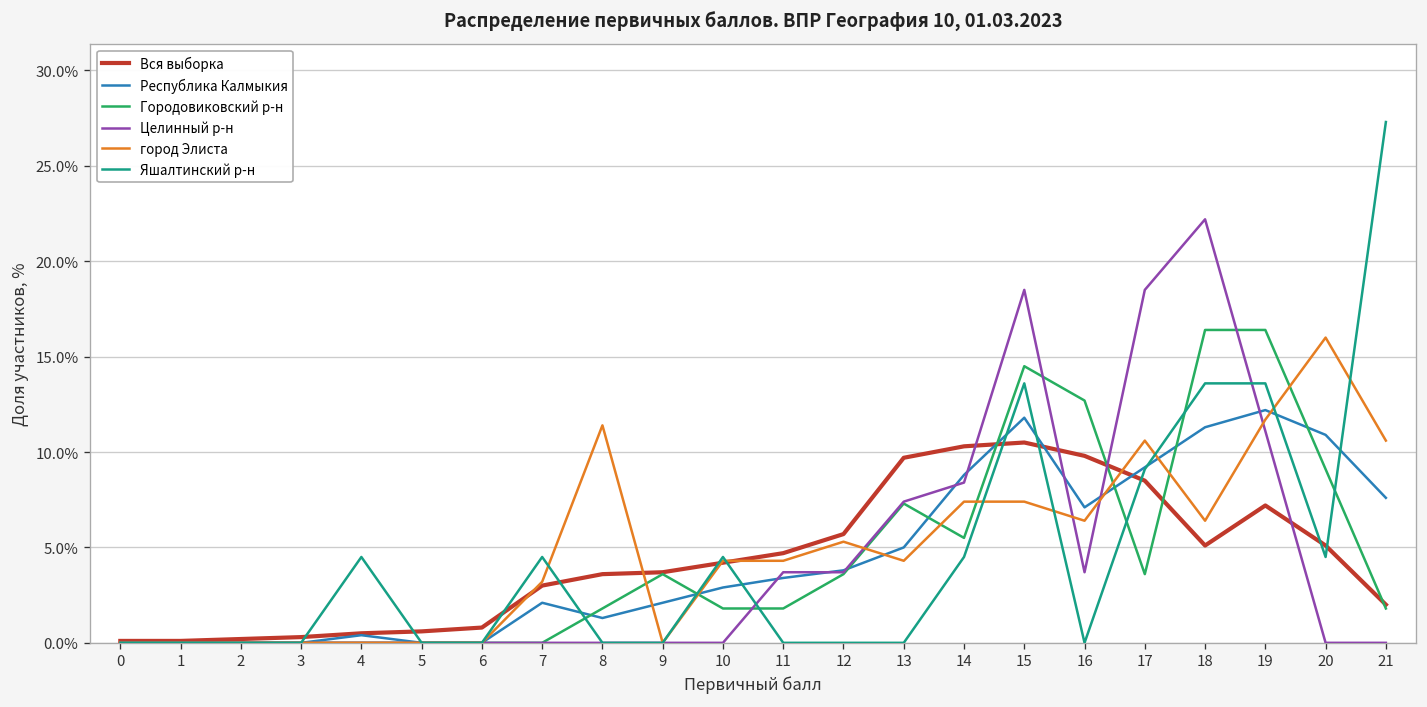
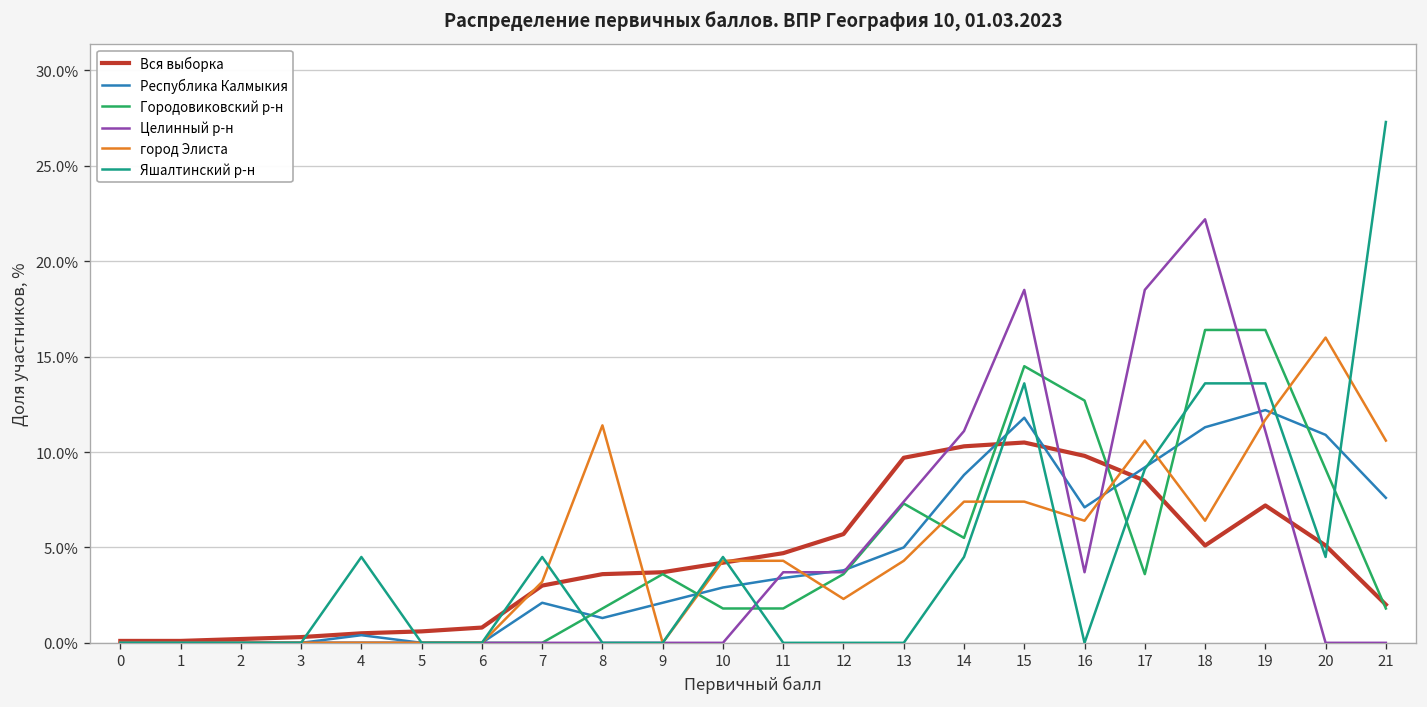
  {
    "Вся выборка": {
      "2": "0.2%",
      "3": "0.3%",
      "5": "0.6%",
      "6": "0.8%",
      "7": "3.0%",
      "8": "3.6%",
      "11": "4.7%",
      "12": "5.7%",
      "13": "9.7%",
      "14": "10.3%",
      "15": "10.5%",
      "16": "9.8%",
      "17": "8.5%",
      "18": "5.1%",
      "19": "7.2%",
      "20": "5.1%",
      "21": "2.0%"
    },
    "Республика Калмыкия": {
      "7": "2.1%",
      "8": "1.3%",
      "9": "2.1%",
      "10": "2.9%",
      "11": "3.4%",
      "13": "5.0%",
      "14": "8.8%",
      "15": "11.8%",
      "16": "7.1%",
      "18": "11.3%",
      "19": "12.2%",
      "20": "10.9%",
      "21": "7.6%"
    },
    "Целинный р-н": {
      "10": "0.0%",
      "11": "3.7%",
-     "14": "8.4%",
+     "14": "11.1%",
      "15": "18.5%",
      "16": "3.7%",
      "17": "18.5%",
      "18": "22.2%",
      "19": "11.1%",
      "20": "0.0%",
      "21": "0.0%"
    },
    "город Элиста": {
      "7": "3.2%",
      "8": "11.4%",
      "11": "4.3%",
-     "12": "5.3%",
+     "12": "2.3%",
      "13": "4.3%",
      "14": "7.4%",
      "15": "7.4%",
      "16": "6.4%",
      "17": "10.6%",
      "18": "6.4%",
      "19": "11.7%",
      "20": "16.0%",
      "21": "10.6%"
    }
  }
